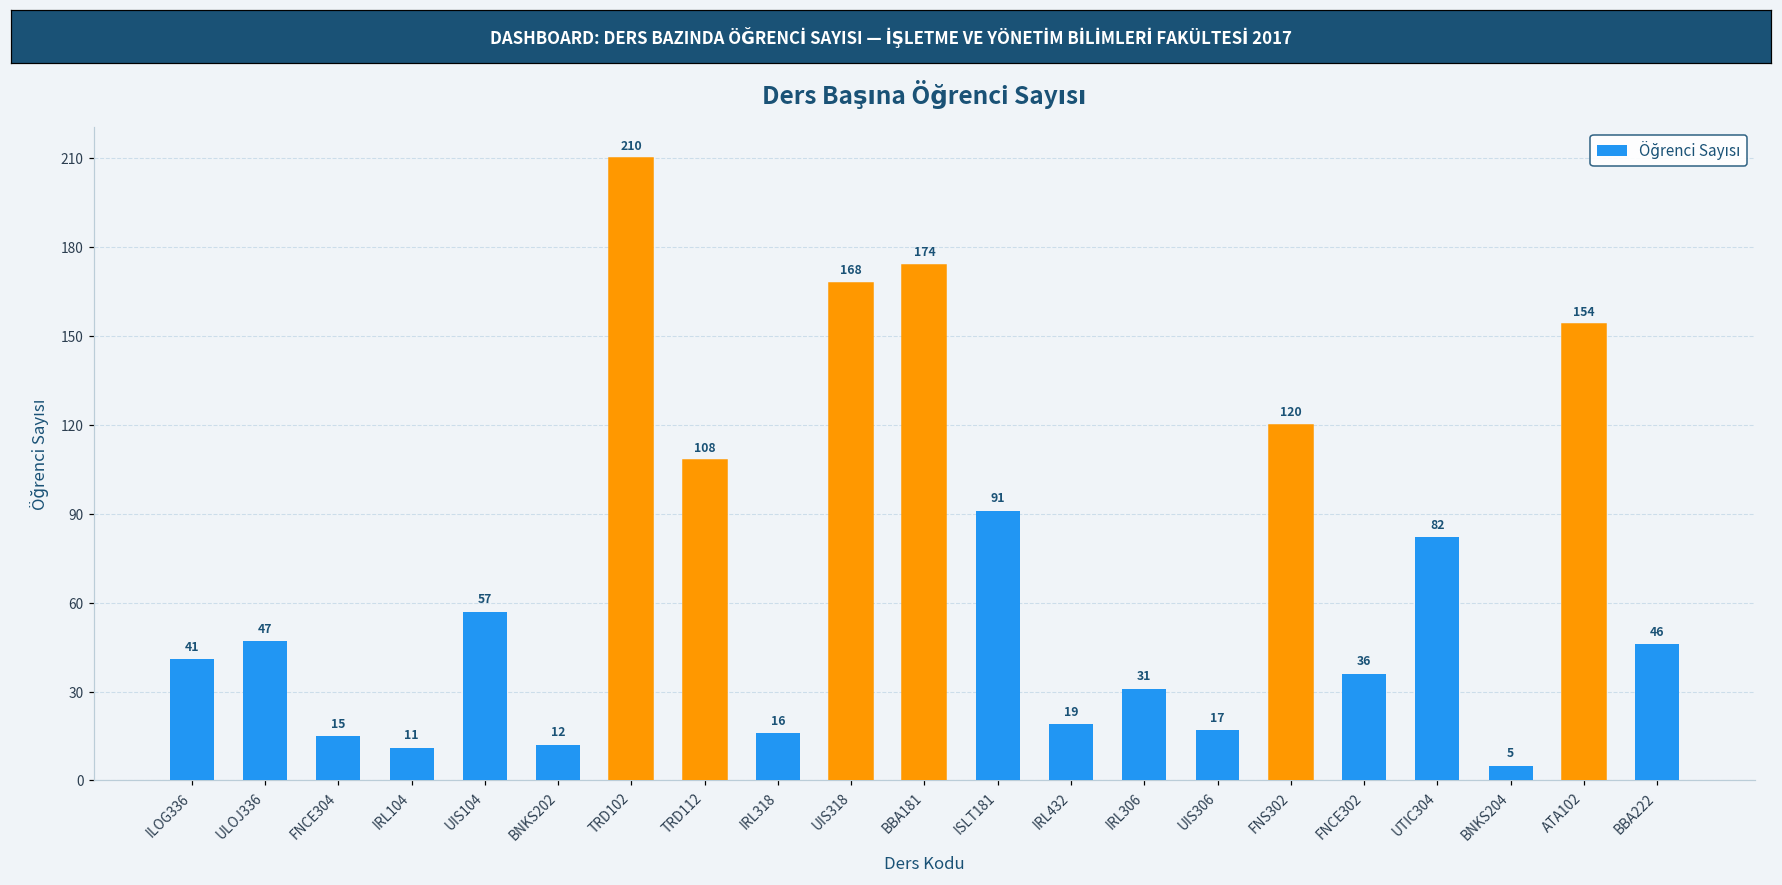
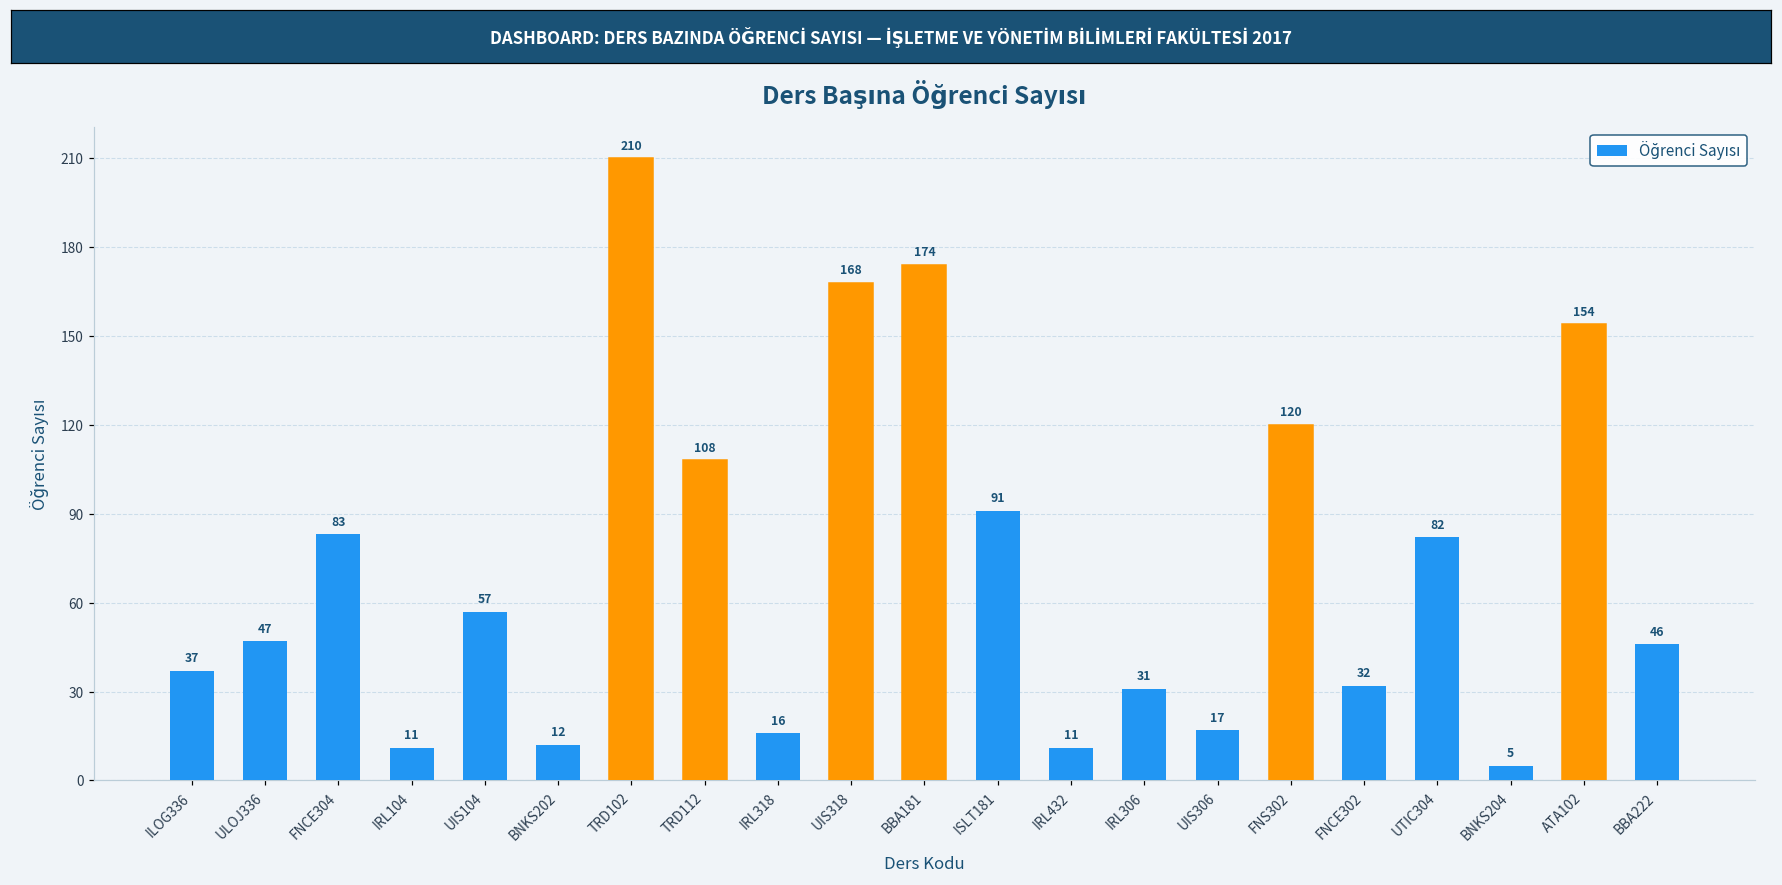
  {
-   "ILOG336": 41,
+   "ILOG336": 37,
    "ULOJ336": 47,
-   "FNCE304": 15,
+   "FNCE304": 83,
    "IRL104": 11,
    "UIS104": 57,
    "BNKS202": 12,
    "TRD102": 210,
    "TRD112": 108,
    "IRL318": 16,
    "UIS318": 168,
    "BBA181": 174,
    "ISLT181": 91,
-   "IRL432": 19,
+   "IRL432": 11,
    "IRL306": 31,
    "UIS306": 17,
    "FNS302": 120,
-   "FNCE302": 36,
+   "FNCE302": 32,
    "UTIC304": 82,
    "BNKS204": 5,
    "ATA102": 154,
    "BBA222": 46
  }
